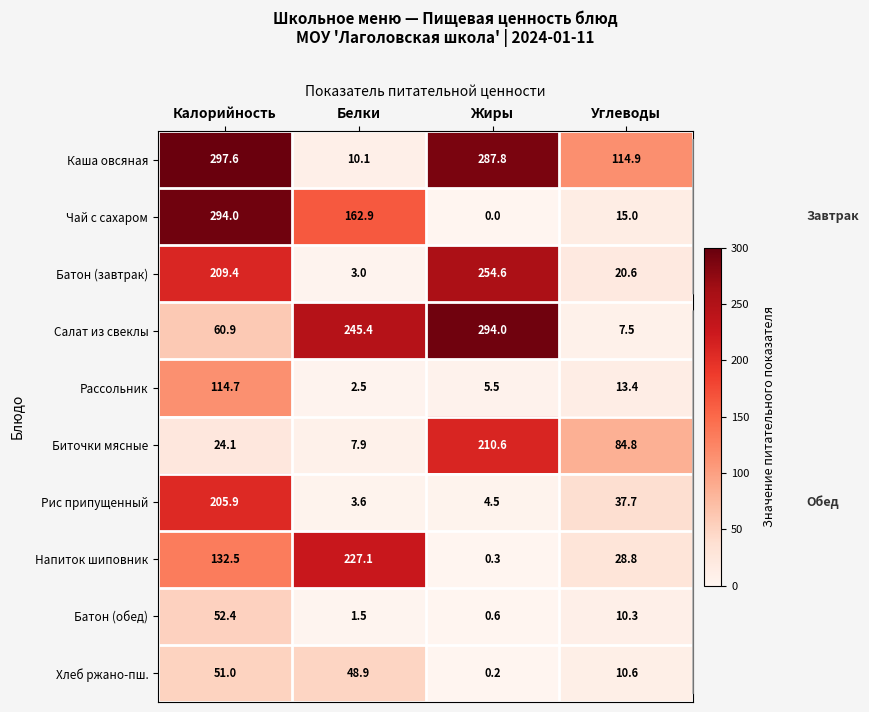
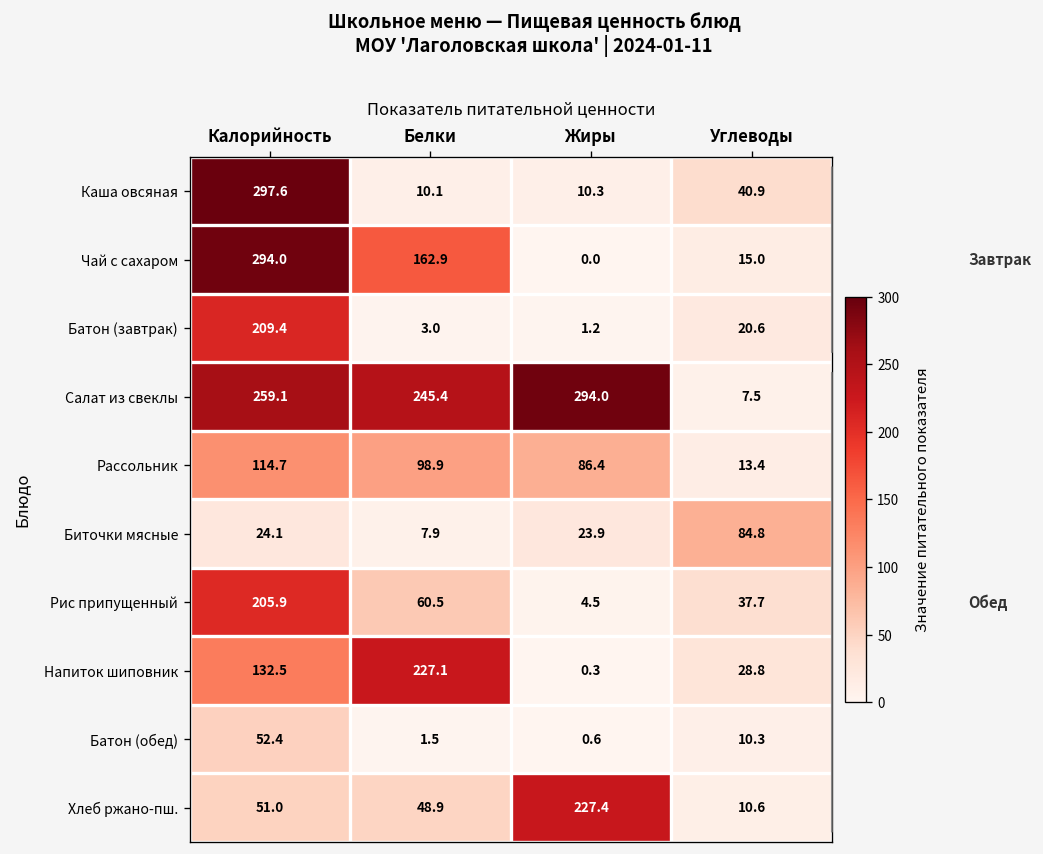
  {
    "Каша овсяная": {
      "Калорийность": 297.6,
      "Белки": 10.1,
-     "Жиры": 287.8,
-     "Углеводы": 114.9
+     "Жиры": 10.3,
+     "Углеводы": 40.9
    },
    "Чай с сахаром": {
      "Калорийность": 294.0,
      "Белки": 162.9,
      "Жиры": 0.0,
      "Углеводы": 15.0
    },
    "Батон (завтрак)": {
      "Калорийность": 209.4,
      "Белки": 3.0,
-     "Жиры": 254.6,
+     "Жиры": 1.2,
      "Углеводы": 20.6
    },
    "Салат из свеклы": {
-     "Калорийность": 60.9,
+     "Калорийность": 259.1,
      "Белки": 245.4,
      "Жиры": 294.0,
      "Углеводы": 7.5
    },
    "Рассольник": {
      "Калорийность": 114.7,
-     "Белки": 2.5,
-     "Жиры": 5.5,
+     "Белки": 98.9,
+     "Жиры": 86.4,
      "Углеводы": 13.4
    },
    "Биточки мясные": {
      "Калорийность": 24.1,
      "Белки": 7.9,
-     "Жиры": 210.6,
+     "Жиры": 23.9,
      "Углеводы": 84.8
    },
    "Рис припущенный": {
      "Калорийность": 205.9,
-     "Белки": 3.6,
+     "Белки": 60.5,
      "Жиры": 4.5,
      "Углеводы": 37.7
    },
    "Напиток шиповник": {
      "Калорийность": 132.5,
      "Белки": 227.1,
      "Жиры": 0.3,
      "Углеводы": 28.8
    },
    "Батон (обед)": {
      "Калорийность": 52.4,
      "Белки": 1.5,
      "Жиры": 0.6,
      "Углеводы": 10.3
    },
    "Хлеб ржано-пш.": {
      "Калорийность": 51.0,
      "Белки": 48.9,
-     "Жиры": 0.2,
+     "Жиры": 227.4,
      "Углеводы": 10.6
    }
  }
